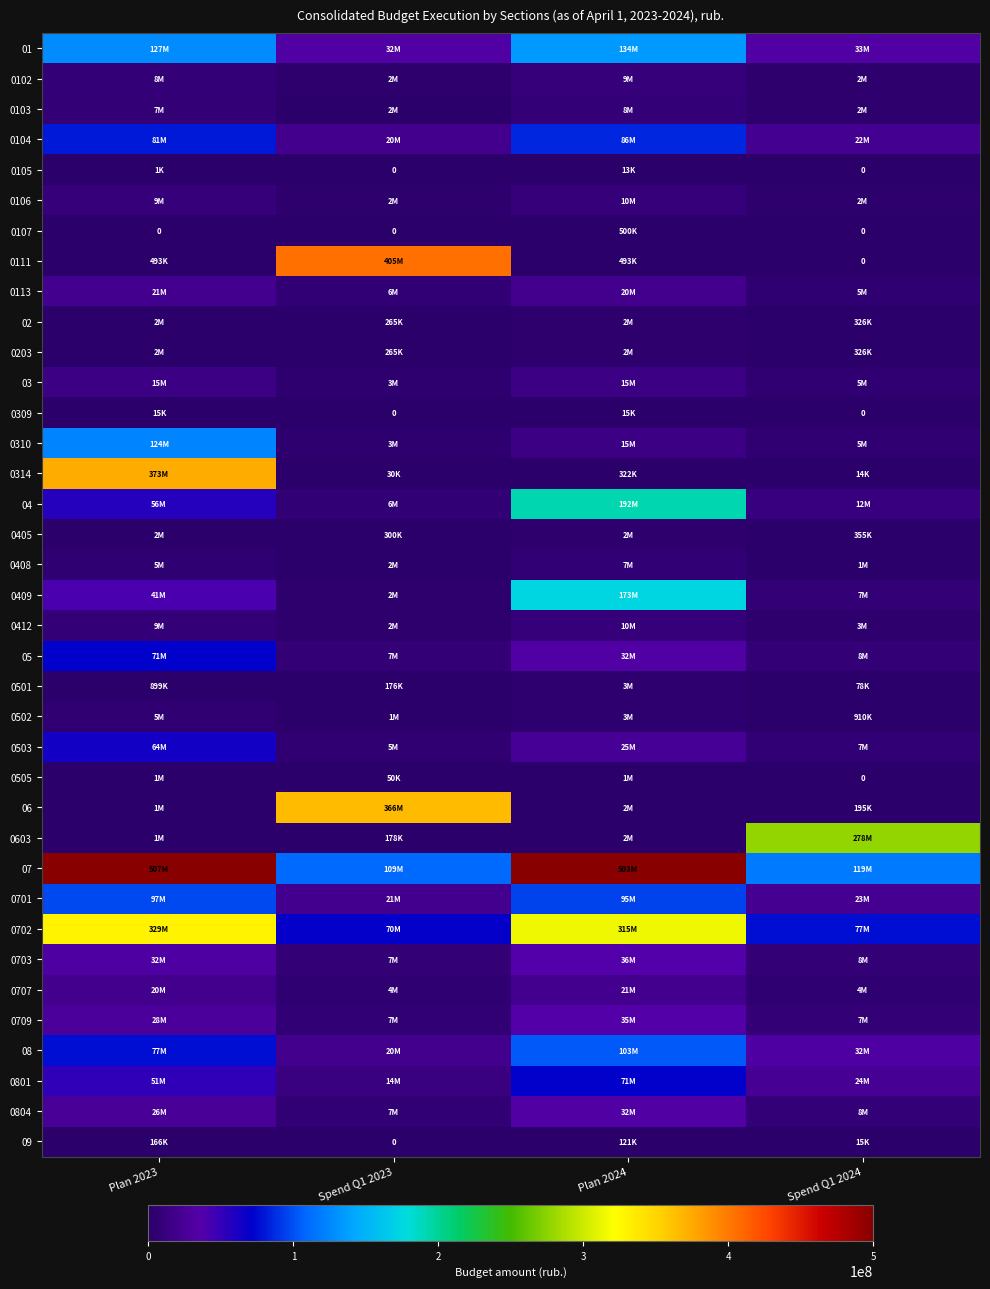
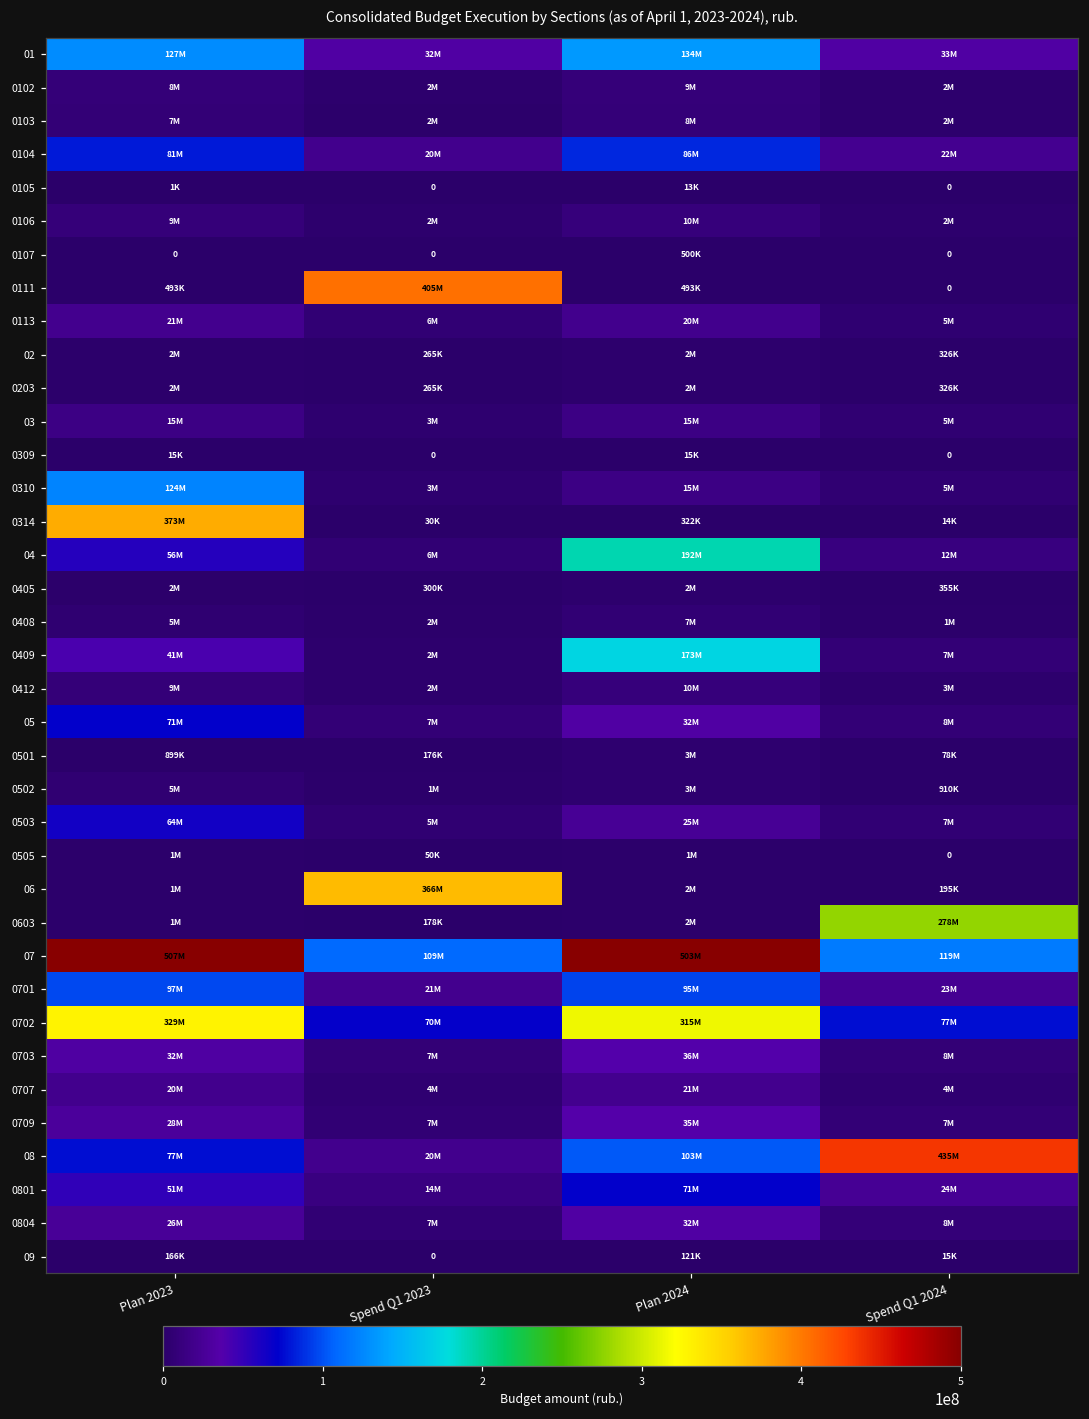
  {
    "01": {
      "Plan 2023": "127M",
      "Spend Q1 2023": "32M",
      "Plan 2024": "134M",
      "Spend Q1 2024": "33M"
    },
    "0102": {
      "Plan 2023": "8M",
      "Spend Q1 2023": "2M",
      "Plan 2024": "9M",
      "Spend Q1 2024": "2M"
    },
    "0103": {
      "Plan 2023": "7M",
      "Spend Q1 2023": "2M",
      "Plan 2024": "8M",
      "Spend Q1 2024": "2M"
    },
    "0104": {
      "Plan 2023": "81M",
      "Spend Q1 2023": "20M",
      "Plan 2024": "86M",
      "Spend Q1 2024": "22M"
    },
    "0105": {
      "Plan 2023": "1K",
      "Spend Q1 2023": "0",
      "Plan 2024": "13K",
      "Spend Q1 2024": "0"
    },
    "0106": {
      "Plan 2023": "9M",
      "Spend Q1 2023": "2M",
      "Plan 2024": "10M",
      "Spend Q1 2024": "2M"
    },
    "0107": {
      "Plan 2023": "0",
      "Spend Q1 2023": "0",
      "Plan 2024": "500K",
      "Spend Q1 2024": "0"
    },
    "0111": {
      "Plan 2023": "493K",
      "Spend Q1 2023": "405M",
      "Plan 2024": "493K",
      "Spend Q1 2024": "0"
    },
    "0113": {
      "Plan 2023": "21M",
      "Spend Q1 2023": "6M",
      "Plan 2024": "20M",
      "Spend Q1 2024": "5M"
    },
    "02": {
      "Plan 2023": "2M",
      "Spend Q1 2023": "265K",
      "Plan 2024": "2M",
      "Spend Q1 2024": "326K"
    },
    "0203": {
      "Plan 2023": "2M",
      "Spend Q1 2023": "265K",
      "Plan 2024": "2M",
      "Spend Q1 2024": "326K"
    },
    "03": {
      "Plan 2023": "15M",
      "Spend Q1 2023": "3M",
      "Plan 2024": "15M",
      "Spend Q1 2024": "5M"
    },
    "0309": {
      "Plan 2023": "15K",
      "Spend Q1 2023": "0",
      "Plan 2024": "15K",
      "Spend Q1 2024": "0"
    },
    "0310": {
      "Plan 2023": "124M",
      "Spend Q1 2023": "3M",
      "Plan 2024": "15M",
      "Spend Q1 2024": "5M"
    },
    "0314": {
      "Plan 2023": "373M",
      "Spend Q1 2023": "30K",
      "Plan 2024": "322K",
      "Spend Q1 2024": "14K"
    },
    "04": {
      "Plan 2023": "56M",
      "Spend Q1 2023": "6M",
      "Plan 2024": "192M",
      "Spend Q1 2024": "12M"
    },
    "0405": {
      "Plan 2023": "2M",
      "Spend Q1 2023": "300K",
      "Plan 2024": "2M",
      "Spend Q1 2024": "355K"
    },
    "0408": {
      "Plan 2023": "5M",
      "Spend Q1 2023": "2M",
      "Plan 2024": "7M",
      "Spend Q1 2024": "1M"
    },
    "0409": {
      "Plan 2023": "41M",
      "Spend Q1 2023": "2M",
      "Plan 2024": "173M",
      "Spend Q1 2024": "7M"
    },
    "0412": {
      "Plan 2023": "9M",
      "Spend Q1 2023": "2M",
      "Plan 2024": "10M",
      "Spend Q1 2024": "3M"
    },
    "05": {
      "Plan 2023": "71M",
      "Spend Q1 2023": "7M",
      "Plan 2024": "32M",
      "Spend Q1 2024": "8M"
    },
    "0501": {
      "Plan 2023": "899K",
      "Spend Q1 2023": "176K",
      "Plan 2024": "3M",
      "Spend Q1 2024": "78K"
    },
    "0502": {
      "Plan 2023": "5M",
      "Spend Q1 2023": "1M",
      "Plan 2024": "3M",
      "Spend Q1 2024": "910K"
    },
    "0503": {
      "Plan 2023": "64M",
      "Spend Q1 2023": "5M",
      "Plan 2024": "25M",
      "Spend Q1 2024": "7M"
    },
    "0505": {
      "Plan 2023": "1M",
      "Spend Q1 2023": "50K",
      "Plan 2024": "1M",
      "Spend Q1 2024": "0"
    },
    "06": {
      "Plan 2023": "1M",
      "Spend Q1 2023": "366M",
      "Plan 2024": "2M",
      "Spend Q1 2024": "195K"
    },
    "0603": {
      "Plan 2023": "1M",
      "Spend Q1 2023": "178K",
      "Plan 2024": "2M",
      "Spend Q1 2024": "278M"
    },
    "07": {
      "Plan 2023": "507M",
      "Spend Q1 2023": "109M",
      "Plan 2024": "503M",
      "Spend Q1 2024": "119M"
    },
    "0701": {
      "Plan 2023": "97M",
      "Spend Q1 2023": "21M",
      "Plan 2024": "95M",
      "Spend Q1 2024": "23M"
    },
    "0702": {
      "Plan 2023": "329M",
      "Spend Q1 2023": "70M",
      "Plan 2024": "315M",
      "Spend Q1 2024": "77M"
    },
    "0703": {
      "Plan 2023": "32M",
      "Spend Q1 2023": "7M",
      "Plan 2024": "36M",
      "Spend Q1 2024": "8M"
    },
    "0707": {
      "Plan 2023": "20M",
      "Spend Q1 2023": "4M",
      "Plan 2024": "21M",
      "Spend Q1 2024": "4M"
    },
    "0709": {
      "Plan 2023": "28M",
      "Spend Q1 2023": "7M",
      "Plan 2024": "35M",
      "Spend Q1 2024": "7M"
    },
    "08": {
      "Plan 2023": "77M",
      "Spend Q1 2023": "20M",
      "Plan 2024": "103M",
-     "Spend Q1 2024": "32M"
+     "Spend Q1 2024": "435M"
    },
    "0801": {
      "Plan 2023": "51M",
      "Spend Q1 2023": "14M",
      "Plan 2024": "71M",
      "Spend Q1 2024": "24M"
    },
    "0804": {
      "Plan 2023": "26M",
      "Spend Q1 2023": "7M",
      "Plan 2024": "32M",
      "Spend Q1 2024": "8M"
    },
    "09": {
      "Plan 2023": "166K",
      "Spend Q1 2023": "0",
      "Plan 2024": "121K",
      "Spend Q1 2024": "15K"
    }
  }
